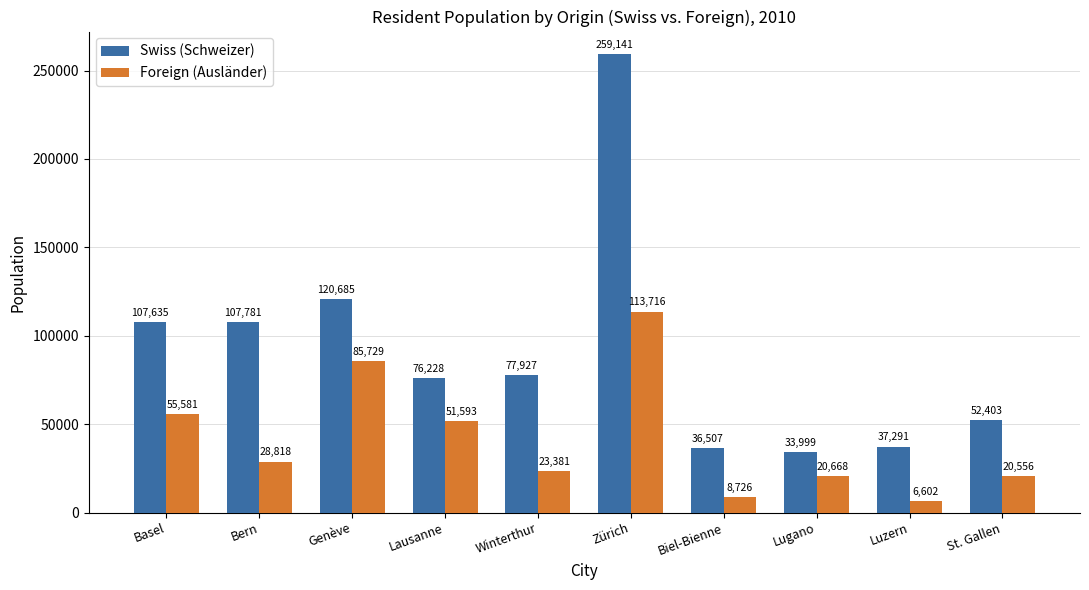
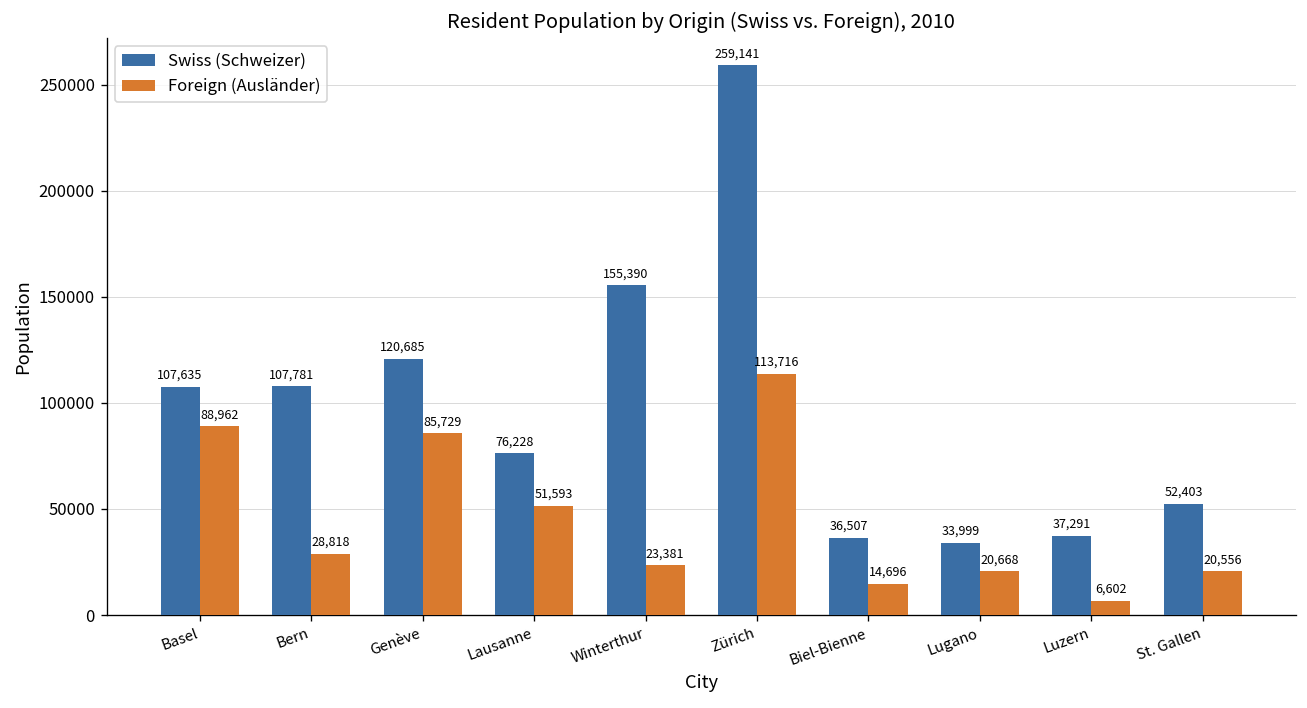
  {
    "Swiss (Schweizer)": {
      "Basel": "107,635",
      "Bern": "107,781",
      "Genève": "120,685",
      "Lausanne": "76,228",
-     "Winterthur": "77,927",
+     "Winterthur": "155,390",
      "Zürich": "259,141",
      "Biel-Bienne": "36,507",
      "Lugano": "33,999",
      "Luzern": "37,291",
      "St. Gallen": "52,403"
    },
    "Foreign (Ausländer)": {
-     "Basel": "55,581",
+     "Basel": "88,962",
      "Bern": "28,818",
      "Genève": "85,729",
      "Lausanne": "51,593",
      "Winterthur": "23,381",
      "Zürich": "113,716",
-     "Biel-Bienne": "8,726",
+     "Biel-Bienne": "14,696",
      "Lugano": "20,668",
      "Luzern": "6,602",
      "St. Gallen": "20,556"
    }
  }
